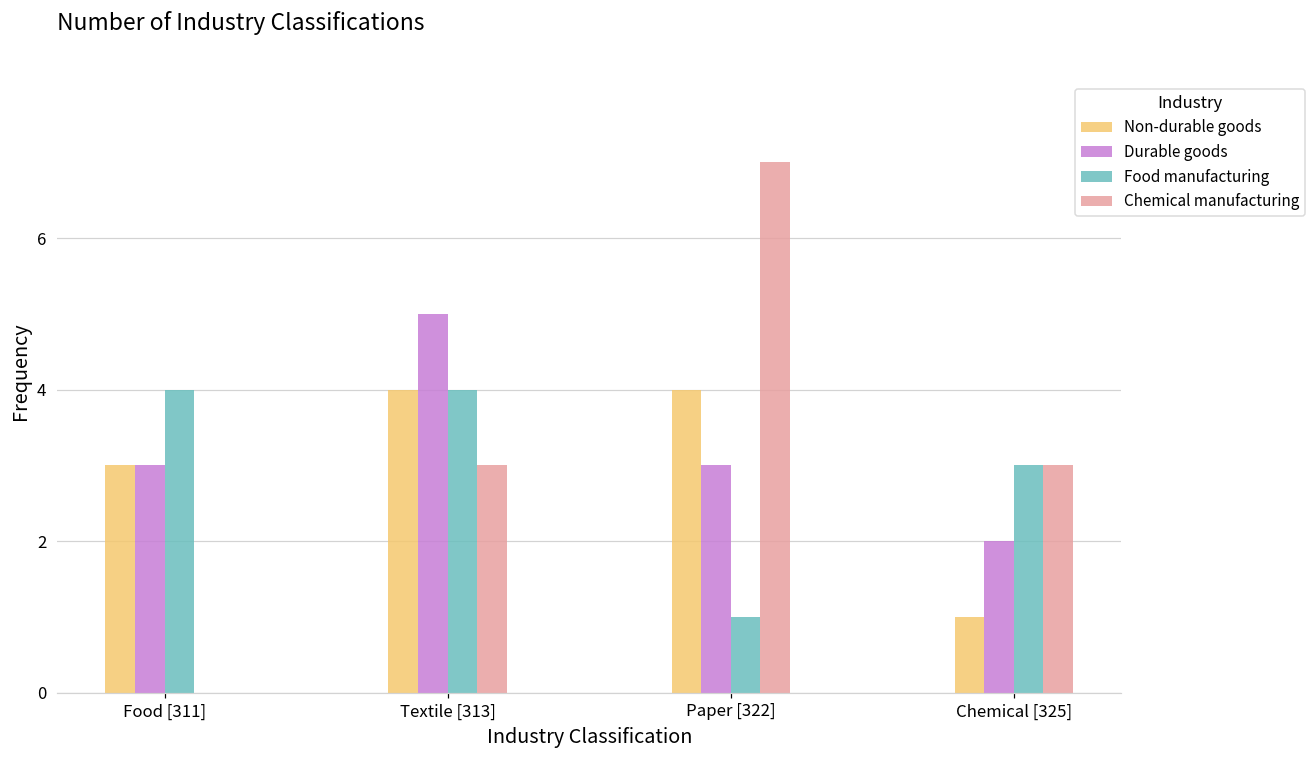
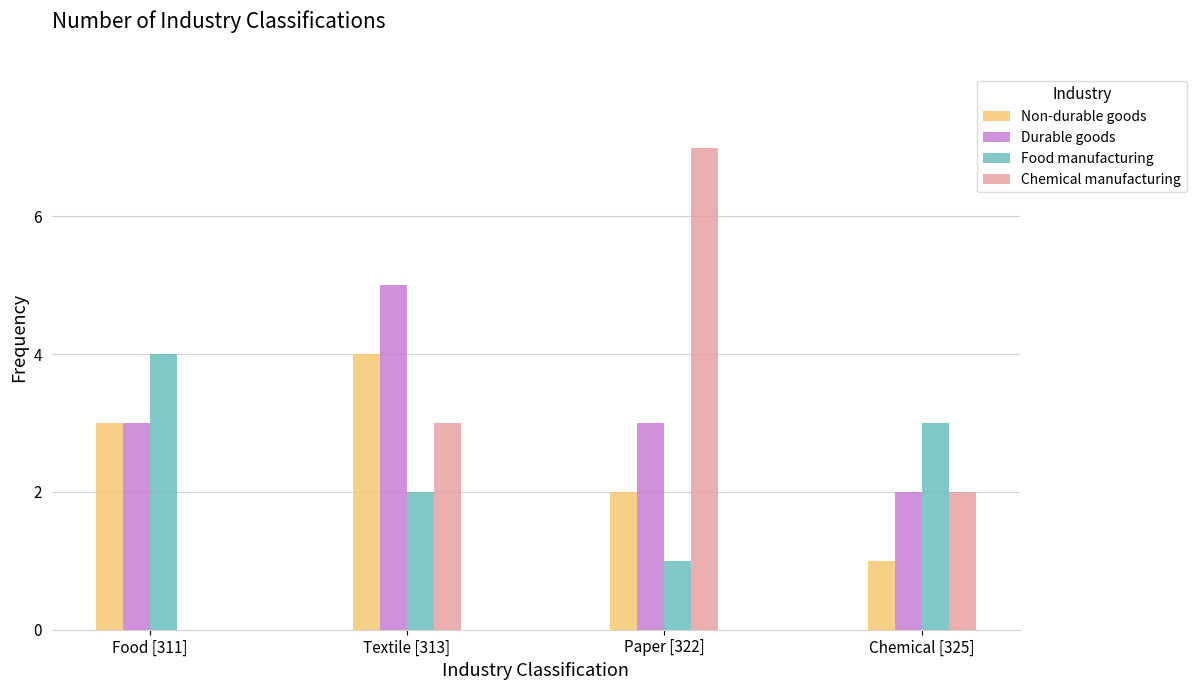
  {
    "Non-durable goods": {
      "Food [311]": 3,
      "Textile [313]": 4,
-     "Paper [322]": 4,
+     "Paper [322]": 2,
      "Chemical [325]": 1
    },
    "Durable goods": {
      "Food [311]": 3,
      "Textile [313]": 5,
      "Paper [322]": 3,
      "Chemical [325]": 2
    },
    "Food manufacturing": {
      "Food [311]": 4,
-     "Textile [313]": 4,
+     "Textile [313]": 2,
      "Paper [322]": 1,
      "Chemical [325]": 3
    },
    "Chemical manufacturing": {
      "Food [311]": 0,
      "Textile [313]": 3,
      "Paper [322]": 7,
-     "Chemical [325]": 3
+     "Chemical [325]": 2
    }
  }
